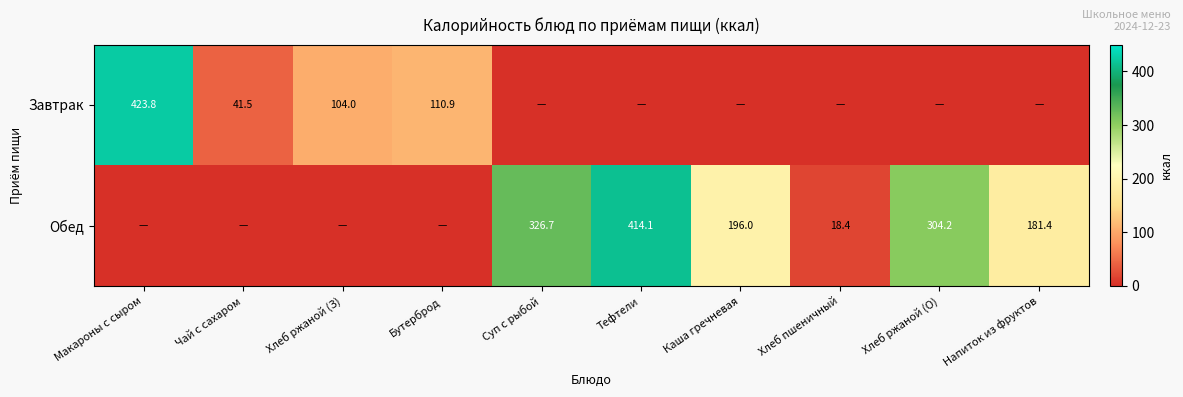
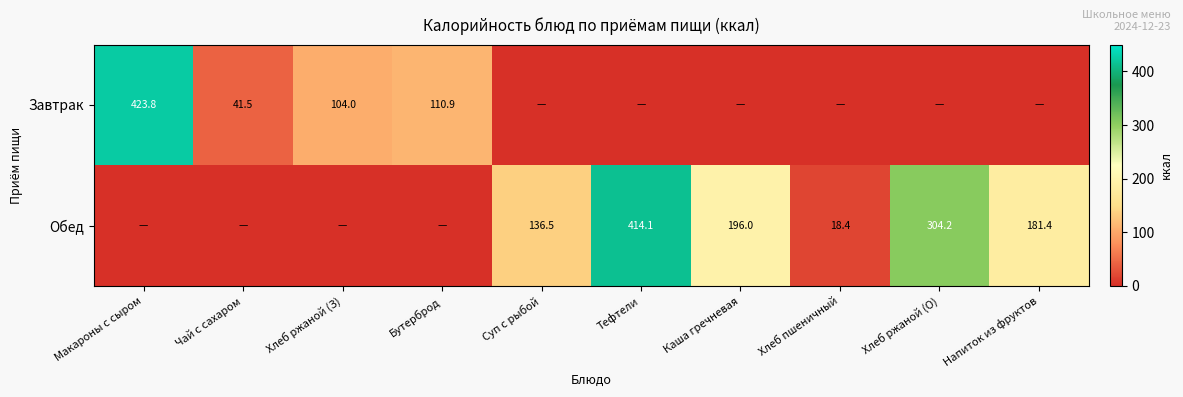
  {
    "Завтрак": {
      "Макароны с сыром": 423.8,
      "Чай с сахаром": 41.5,
      "Хлеб ржаной (З)": 104.0,
      "Бутерброд": 110.9
    },
    "Обед": {
-     "Суп с рыбой": 326.7,
+     "Суп с рыбой": 136.5,
      "Тефтели": 414.1,
      "Каша гречневая": 196.0,
      "Хлеб пшеничный": 18.4,
      "Хлеб ржаной (О)": 304.2,
      "Напиток из фруктов": 181.4
    }
  }
